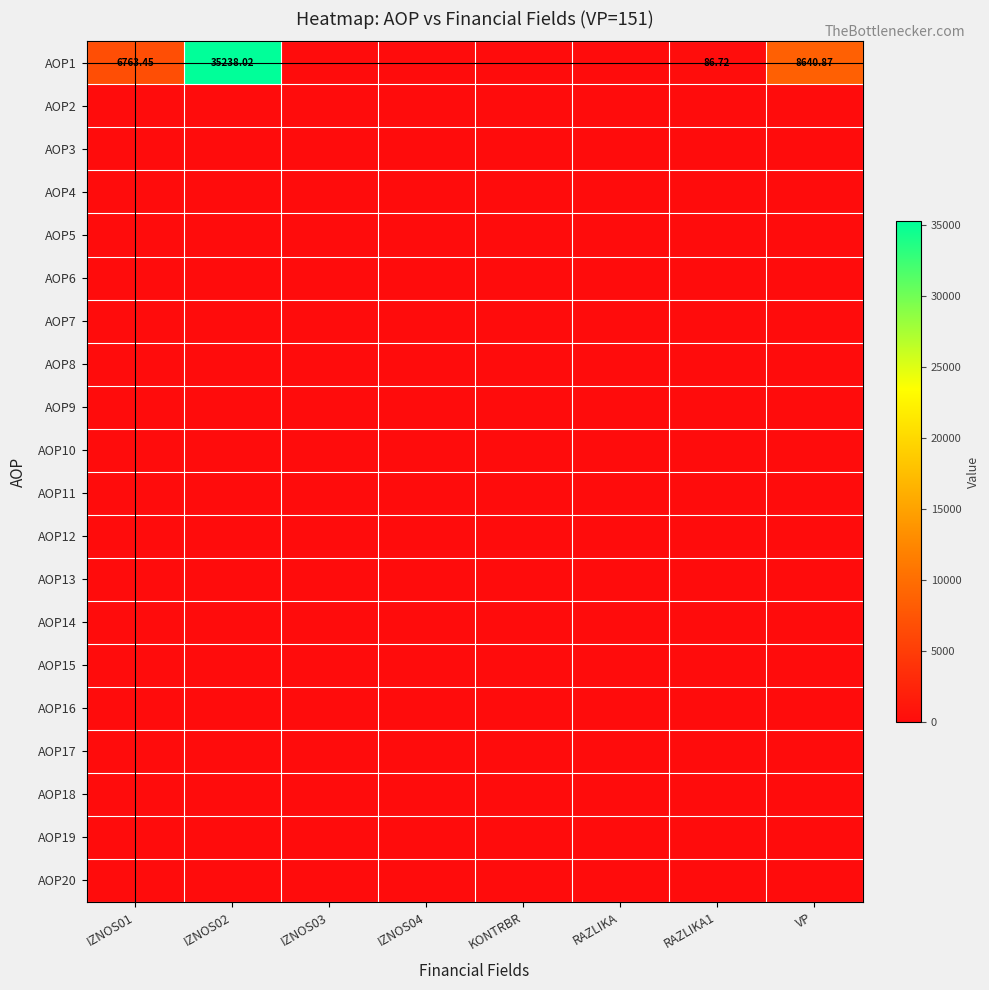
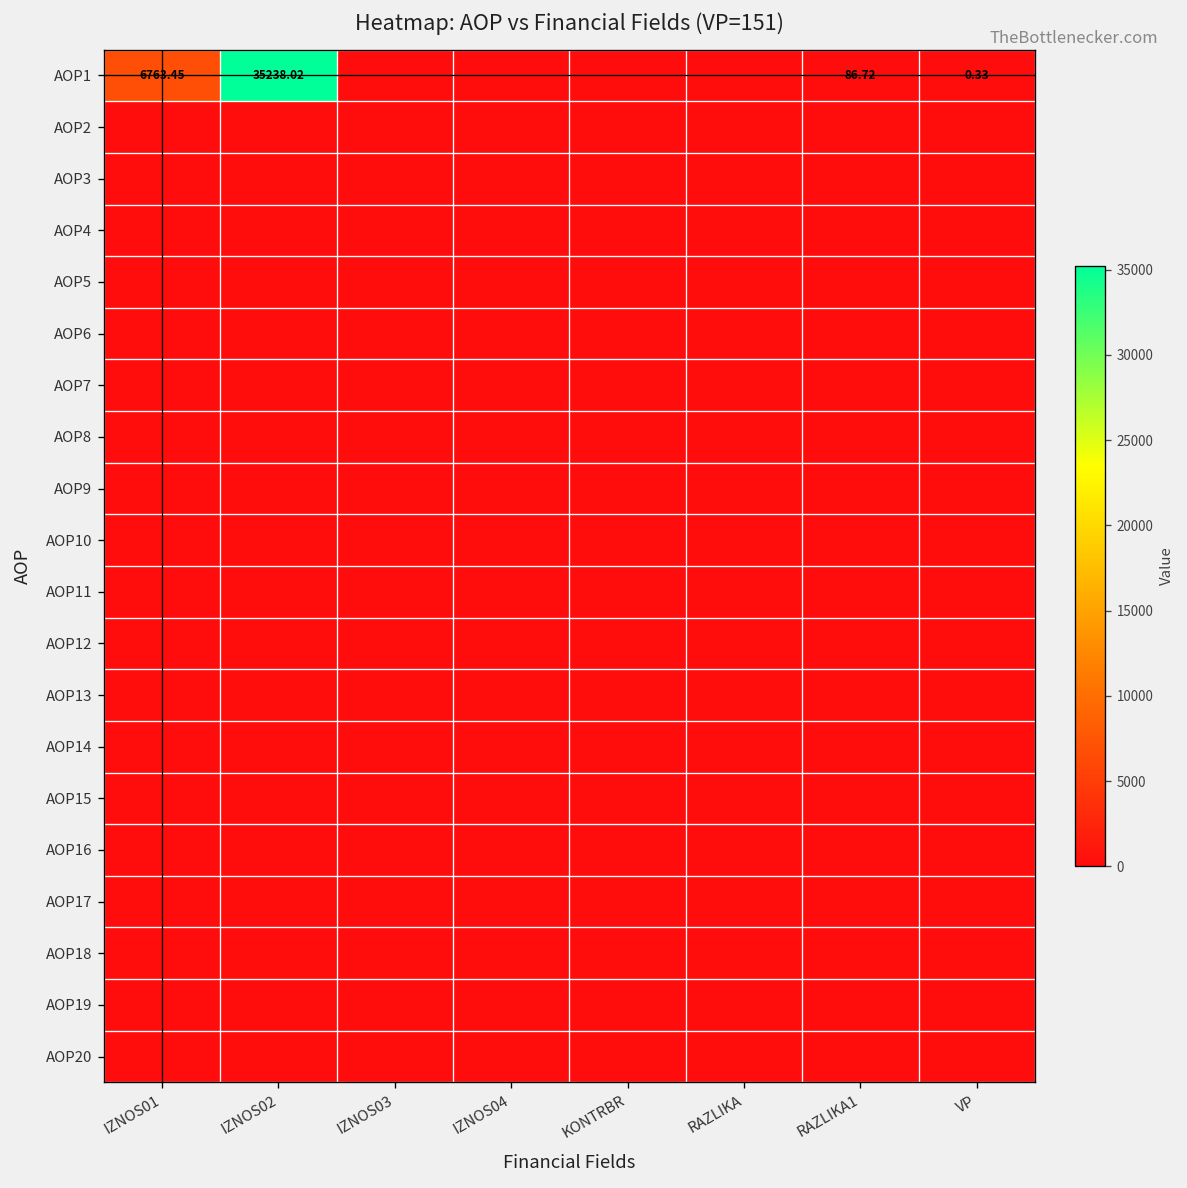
  {
    "AOP1": {
      "IZNOS01": 6763.45,
      "IZNOS02": 35238.02,
      "RAZLIKA1": 86.72,
-     "VP": 8640.87
+     "VP": 0.33
    }
  }
